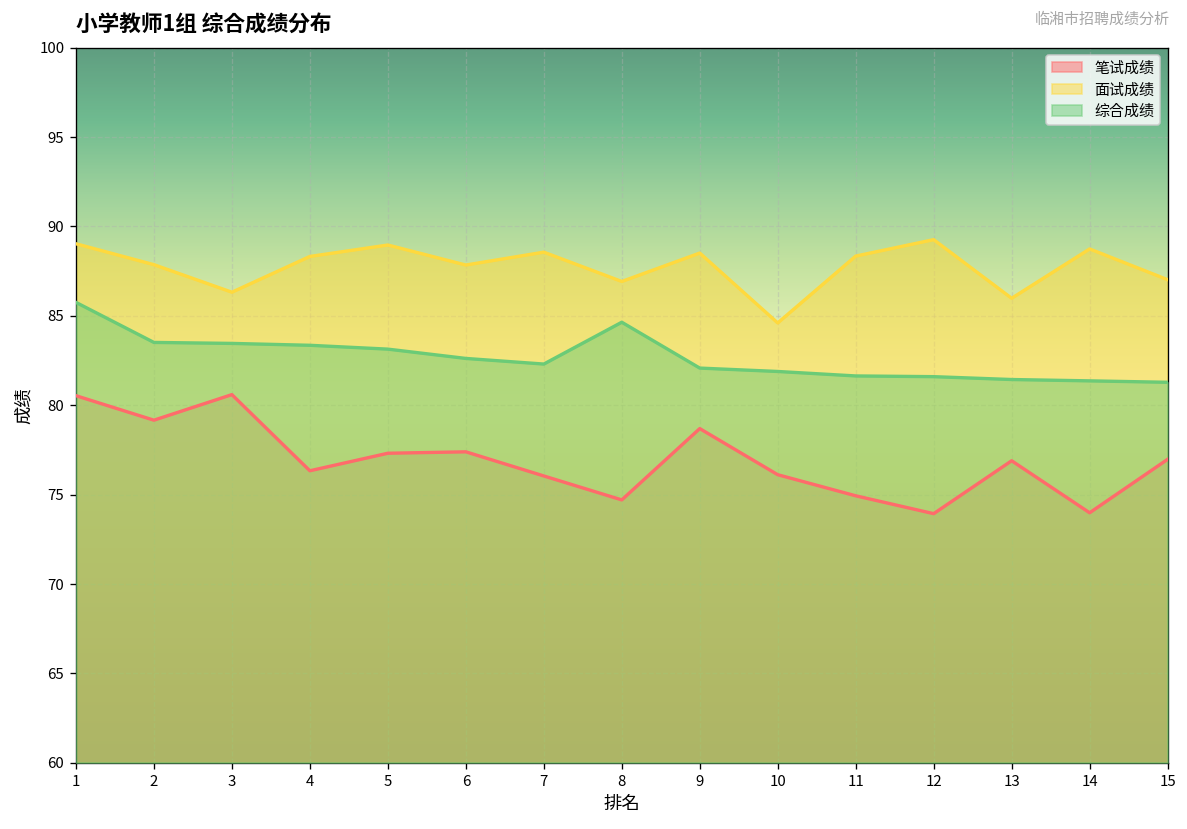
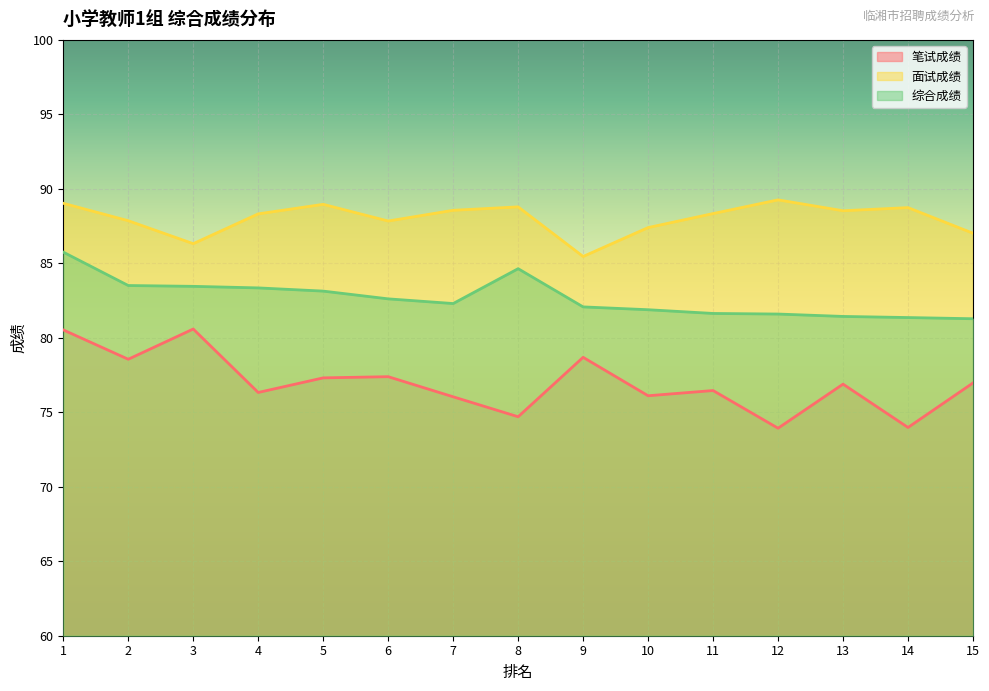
  {
    "笔试成绩": {
      "1": 80.5,
-     "2": 79.2,
+     "2": 78.6,
      "3": 80.6,
      "4": 76.3,
      "5": 77.3,
      "6": 77.4,
      "7": 76.0,
      "8": 74.7,
      "9": 78.7,
      "10": 76.1,
-     "11": 74.9,
+     "11": 76.5,
      "12": 73.9,
      "13": 76.9,
      "14": 74.0,
      "15": 77.0
    },
    "面试成绩": {
      "1": 89.0,
      "2": 87.9,
      "3": 86.3,
      "4": 88.3,
      "5": 89.0,
      "6": 87.8,
      "7": 88.6,
-     "8": 86.9,
-     "9": 88.5,
-     "10": 84.6,
+     "8": 88.8,
+     "9": 85.5,
+     "10": 87.4,
      "11": 88.3,
      "12": 89.3,
-     "13": 86.0,
+     "13": 88.5,
      "14": 88.7,
      "15": 87.0
    },
    "综合成绩": {
      "1": 85.8,
      "2": 83.5,
      "3": 83.5,
      "4": 83.4,
      "5": 83.1,
      "6": 82.6,
      "7": 82.3,
      "8": 84.6,
      "9": 82.1,
      "10": 81.9,
      "11": 81.6,
      "12": 81.6,
      "13": 81.4,
      "14": 81.4,
      "15": 81.3
    }
  }
